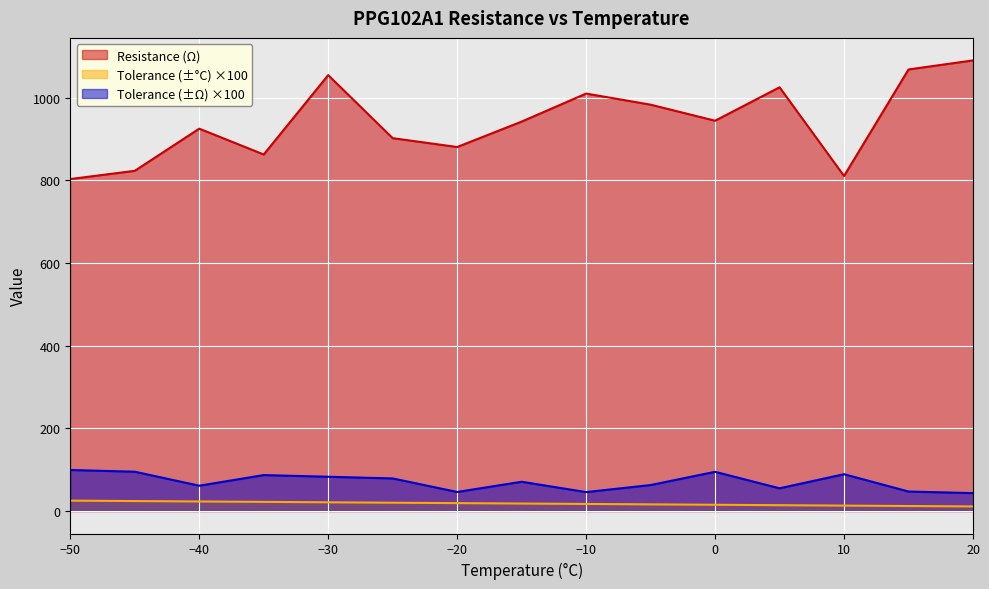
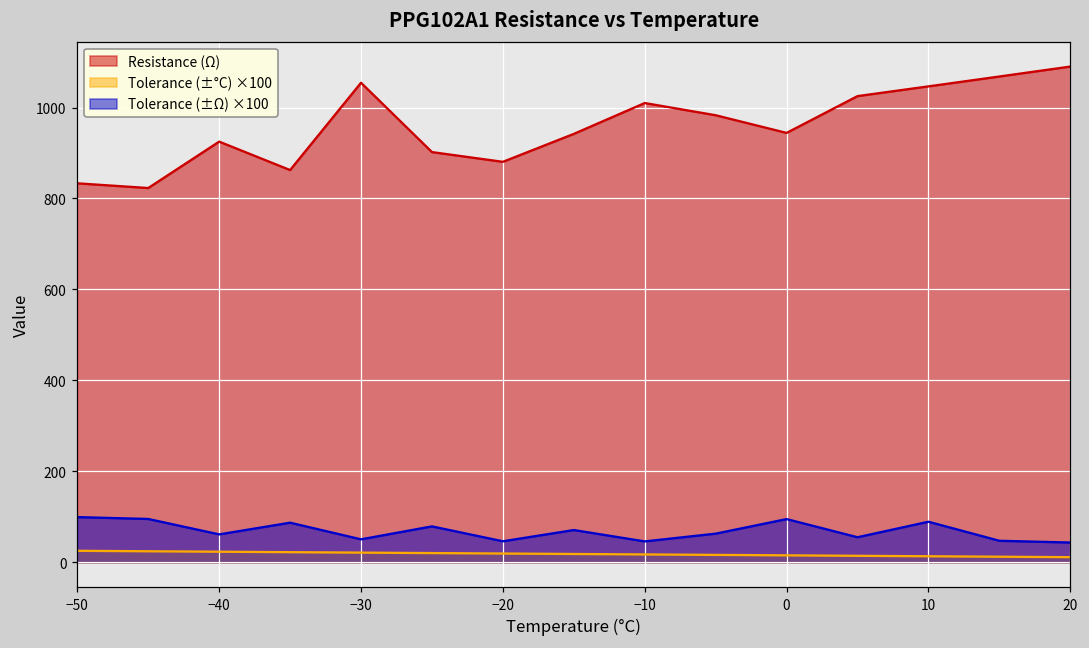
  {
    "Resistance (Ω)": {
-     "−50": 800,
+     "−50": 830,
      "−40": 930,
      "−30": 1050,
      "−20": 880,
      "−10": 1010,
      "0": 940,
-     "10": 810,
+     "10": 1050,
      "20": 1090
    },
    "Tolerance (±°C) ×100": {
      "−50": 30,
      "−40": 20,
      "−30": 20,
      "−20": 20,
      "−10": 20,
      "0": 20,
      "10": 10,
      "20": 10
    },
    "Tolerance (±Ω) ×100": {
      "−50": 100,
      "−40": 60,
-     "−30": 80,
+     "−30": 50,
      "−20": 50,
      "−10": 50,
      "0": 90,
      "10": 90,
      "20": 40
    }
  }
